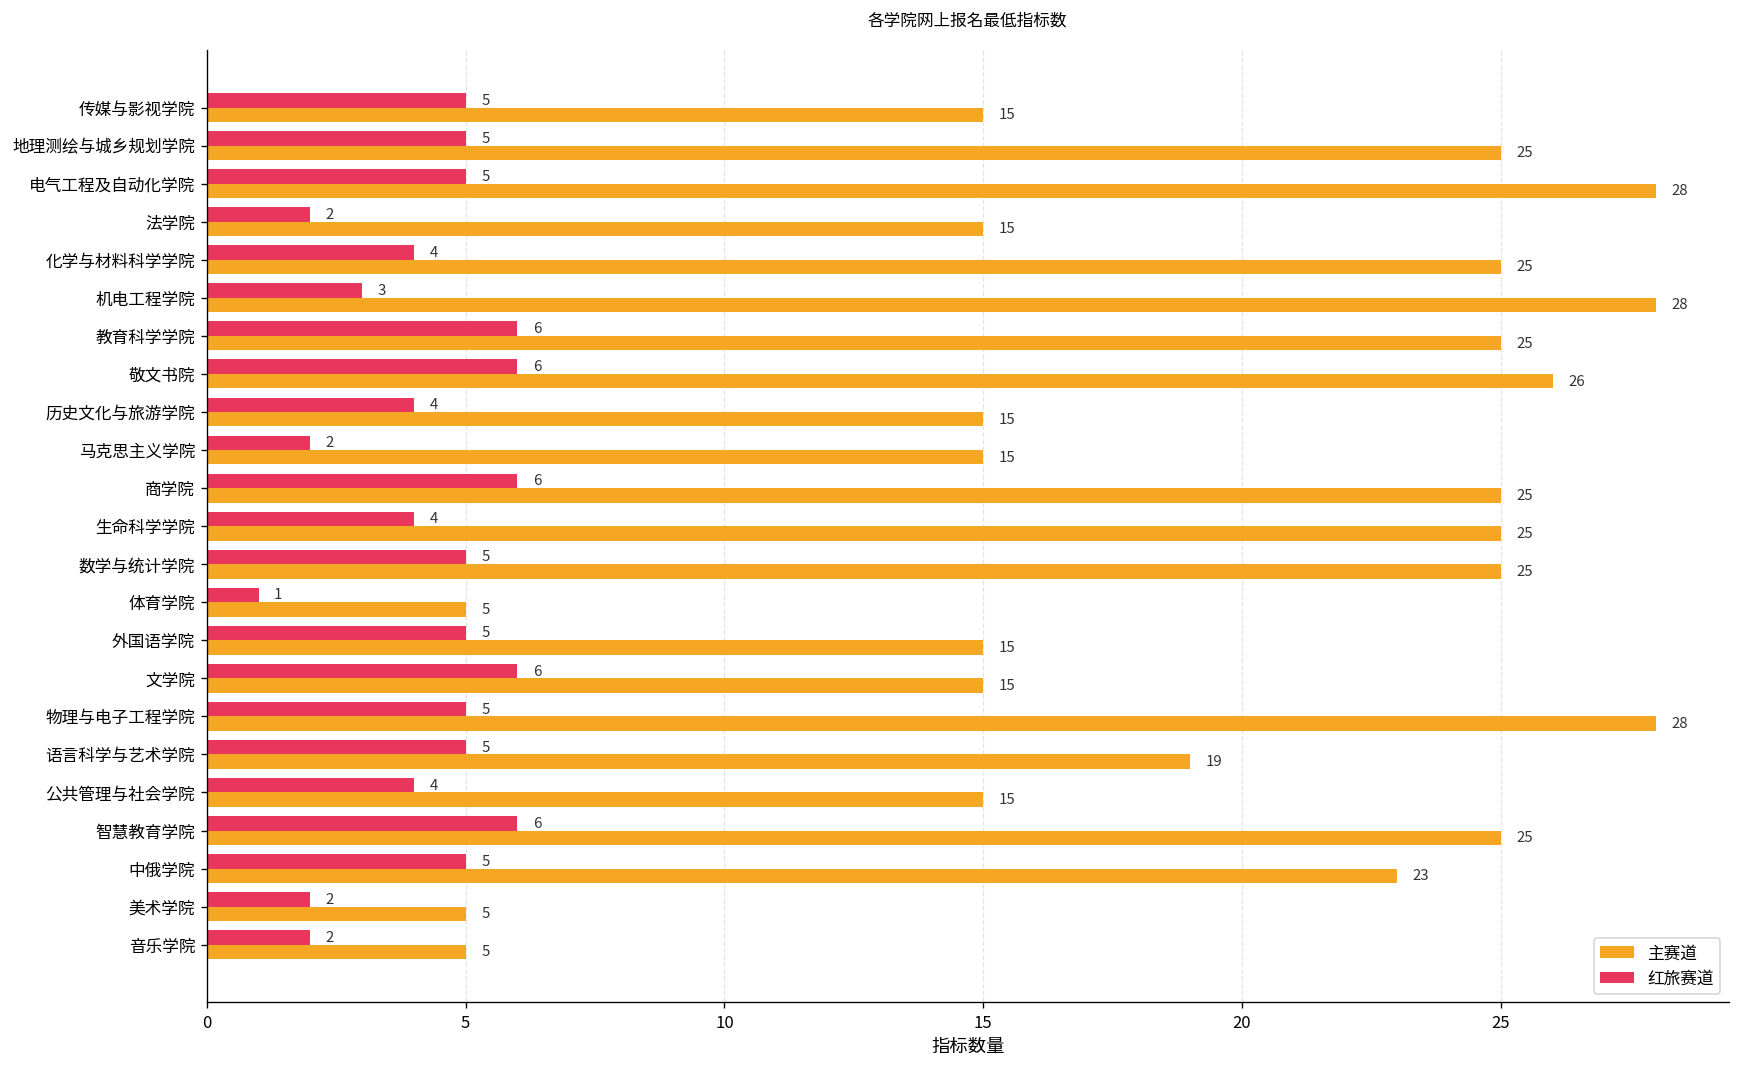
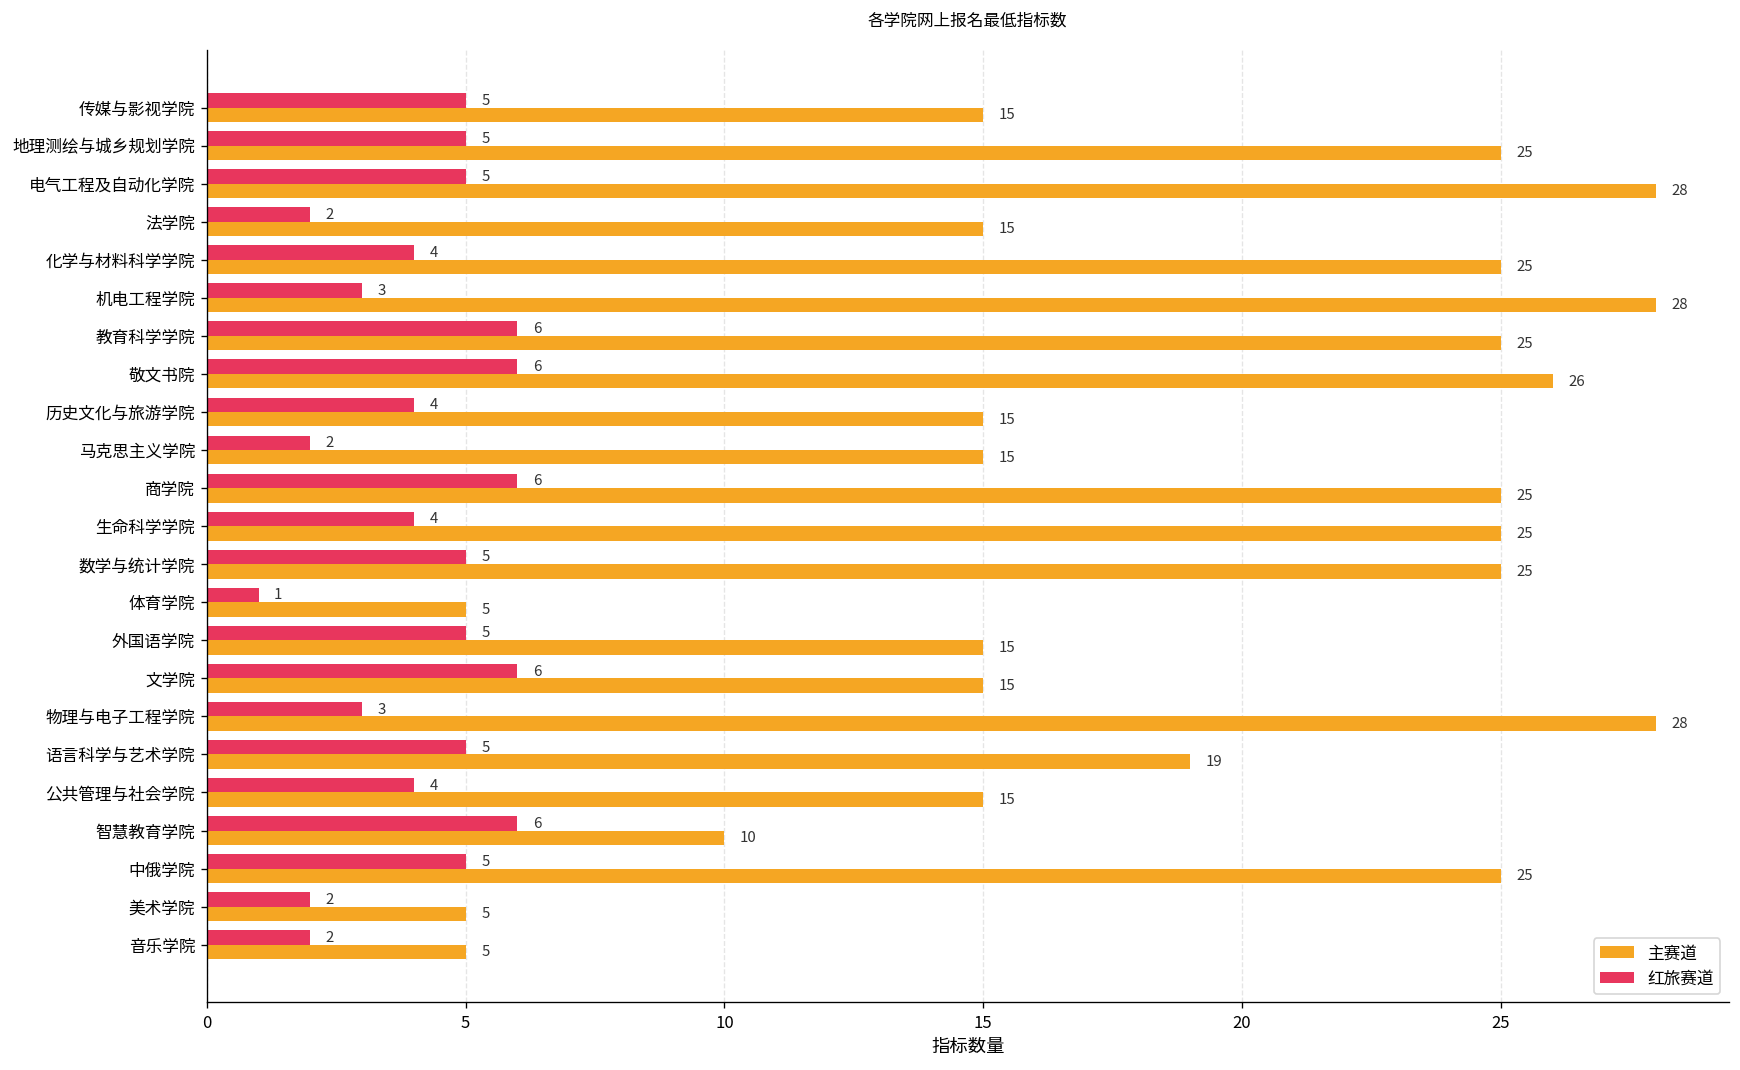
  {
    "主赛道": {
      "传媒与影视学院": 15,
      "地理测绘与城乡规划学院": 25,
      "电气工程及自动化学院": 28,
      "法学院": 15,
      "化学与材料科学学院": 25,
      "机电工程学院": 28,
      "教育科学学院": 25,
      "敬文书院": 26,
      "历史文化与旅游学院": 15,
      "马克思主义学院": 15,
      "商学院": 25,
      "生命科学学院": 25,
      "数学与统计学院": 25,
      "体育学院": 5,
      "外国语学院": 15,
      "文学院": 15,
      "物理与电子工程学院": 28,
      "语言科学与艺术学院": 19,
      "公共管理与社会学院": 15,
-     "智慧教育学院": 25,
-     "中俄学院": 23,
+     "智慧教育学院": 10,
+     "中俄学院": 25,
      "美术学院": 5,
      "音乐学院": 5
    },
    "红旅赛道": {
      "传媒与影视学院": 5,
      "地理测绘与城乡规划学院": 5,
      "电气工程及自动化学院": 5,
      "法学院": 2,
      "化学与材料科学学院": 4,
      "机电工程学院": 3,
      "教育科学学院": 6,
      "敬文书院": 6,
      "历史文化与旅游学院": 4,
      "马克思主义学院": 2,
      "商学院": 6,
      "生命科学学院": 4,
      "数学与统计学院": 5,
      "体育学院": 1,
      "外国语学院": 5,
      "文学院": 6,
-     "物理与电子工程学院": 5,
+     "物理与电子工程学院": 3,
      "语言科学与艺术学院": 5,
      "公共管理与社会学院": 4,
      "智慧教育学院": 6,
      "中俄学院": 5,
      "美术学院": 2,
      "音乐学院": 2
    }
  }
